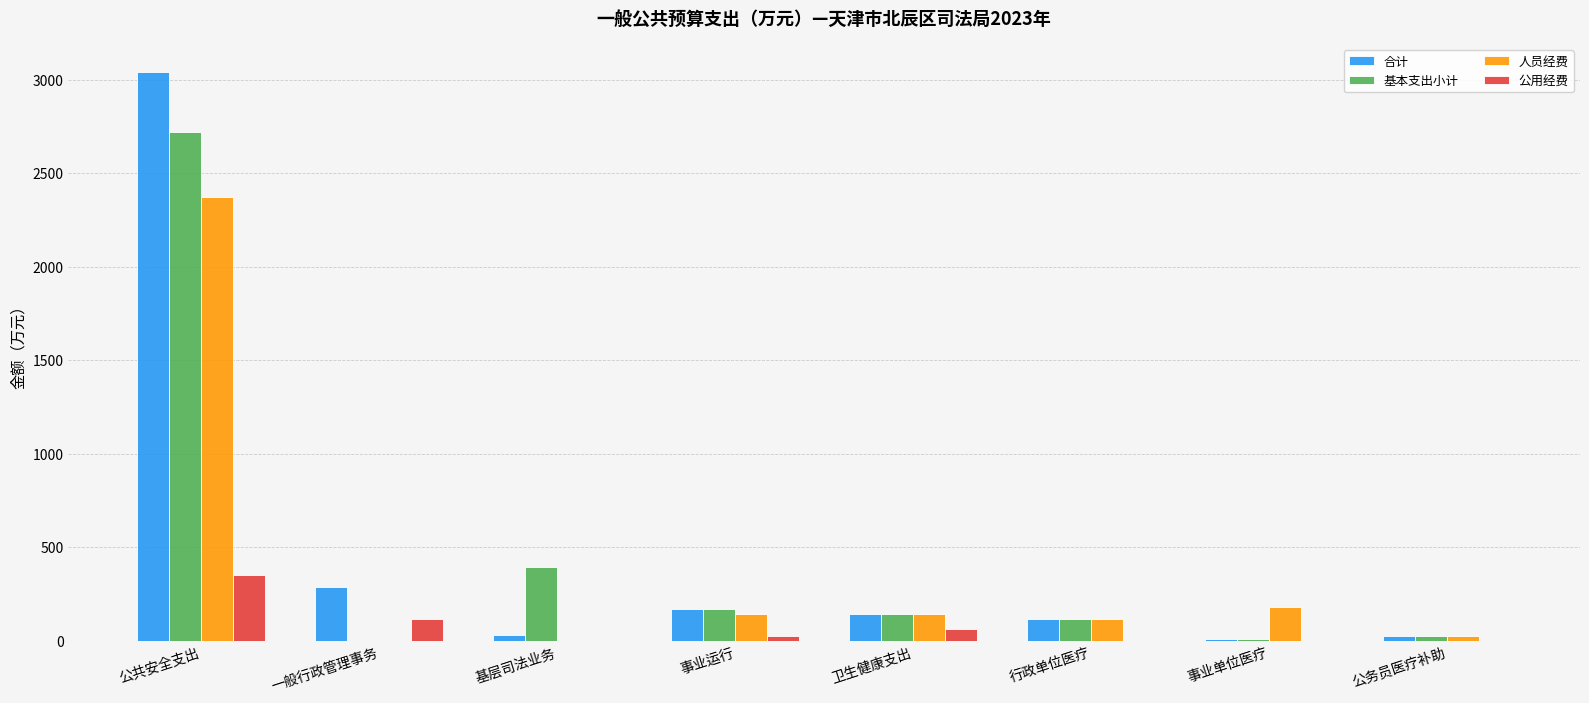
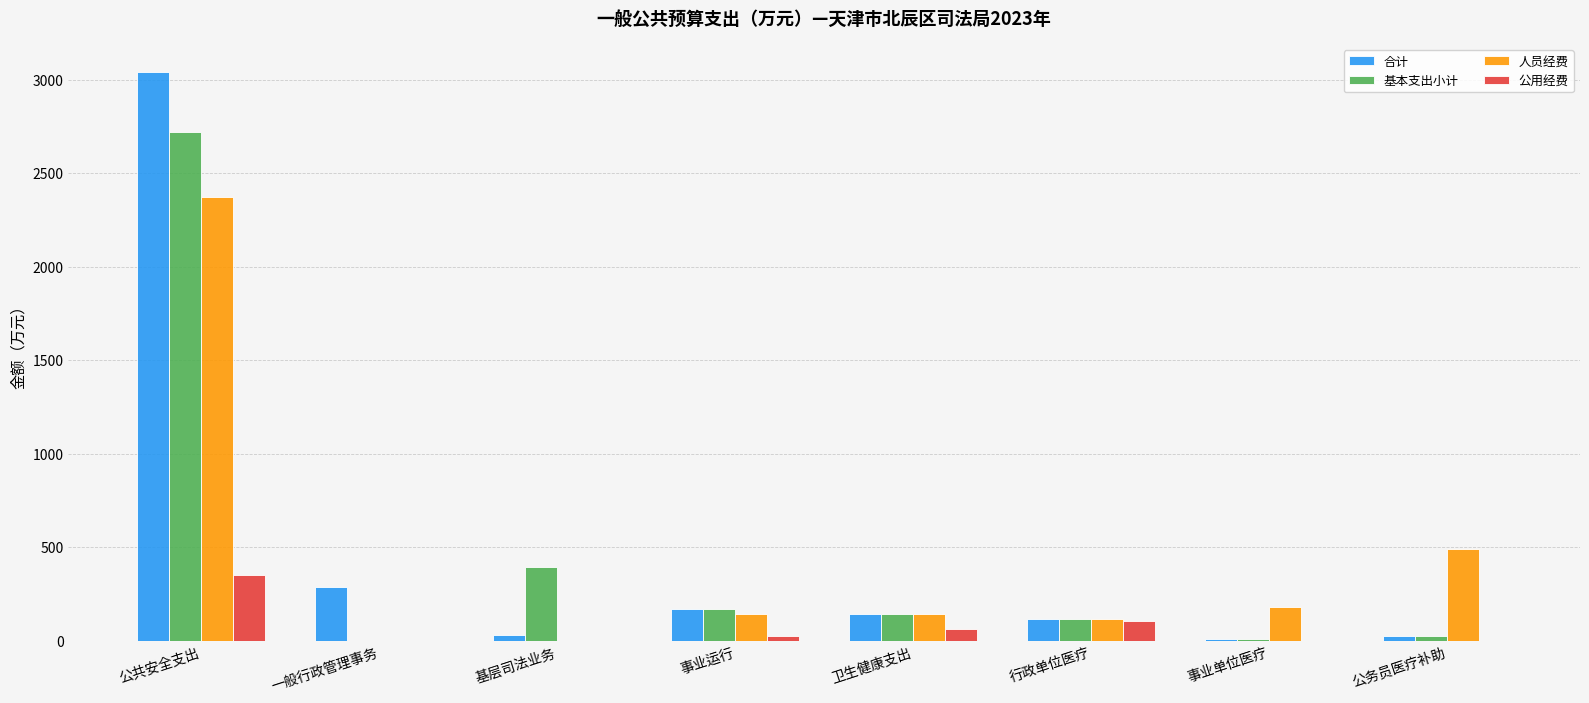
  {
    "合计": {
      "公共安全支出": 3040,
      "一般行政管理事务": 290,
      "基层司法业务": 30,
      "事业运行": 170,
      "卫生健康支出": 140,
      "行政单位医疗": 110,
      "公务员医疗补助": 20
    },
    "基本支出小计": {
      "公共安全支出": 2720,
      "一般行政管理事务": 0,
      "基层司法业务": 390,
      "事业运行": 170,
      "卫生健康支出": 140,
      "行政单位医疗": 110,
      "公务员医疗补助": 20
    },
    "人员经费": {
      "公共安全支出": 2370,
      "一般行政管理事务": 0,
      "基层司法业务": 0,
      "事业运行": 140,
      "卫生健康支出": 140,
      "行政单位医疗": 110,
      "事业单位医疗": 180,
-     "公务员医疗补助": 20
+     "公务员医疗补助": 490
    },
    "公用经费": {
      "公共安全支出": 350,
-     "一般行政管理事务": 120,
+     "一般行政管理事务": 0,
      "基层司法业务": 0,
      "事业运行": 20,
      "卫生健康支出": 60,
-     "行政单位医疗": 0,
+     "行政单位医疗": 110,
      "事业单位医疗": 0,
      "公务员医疗补助": 0
    }
  }
